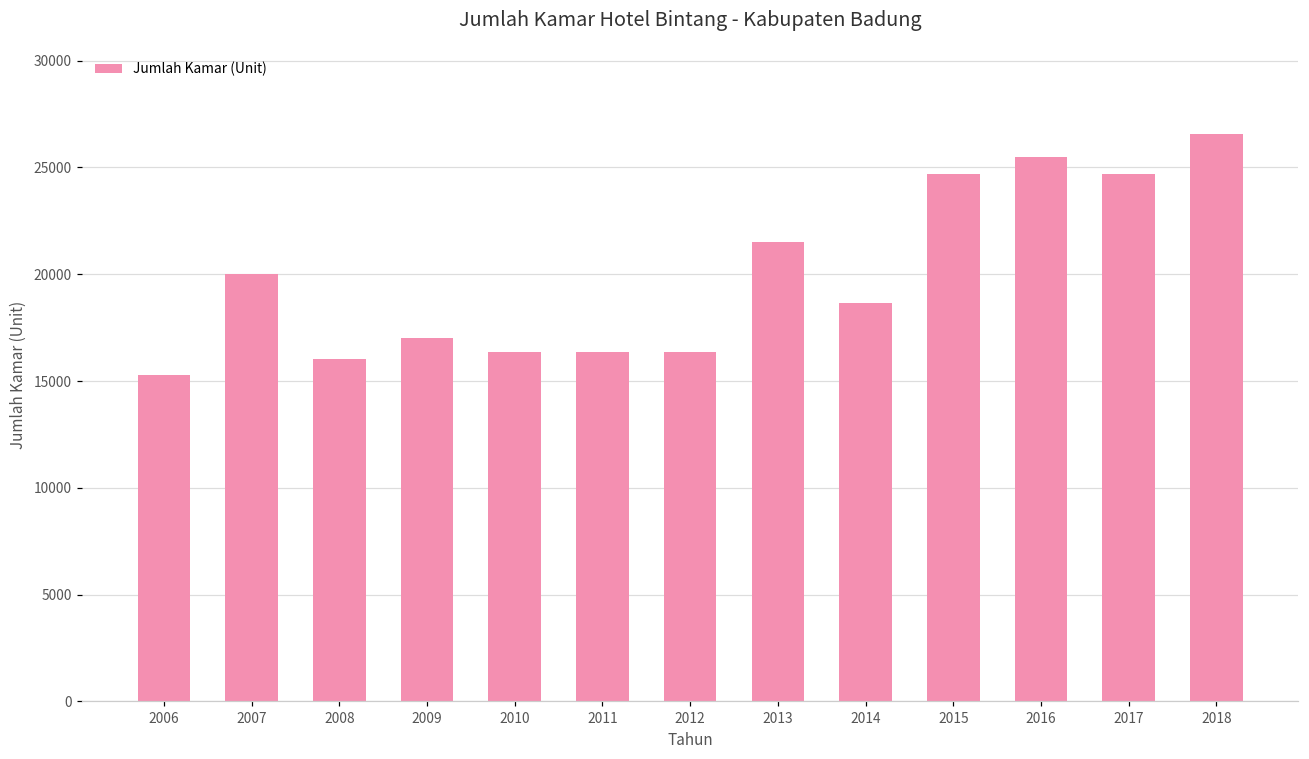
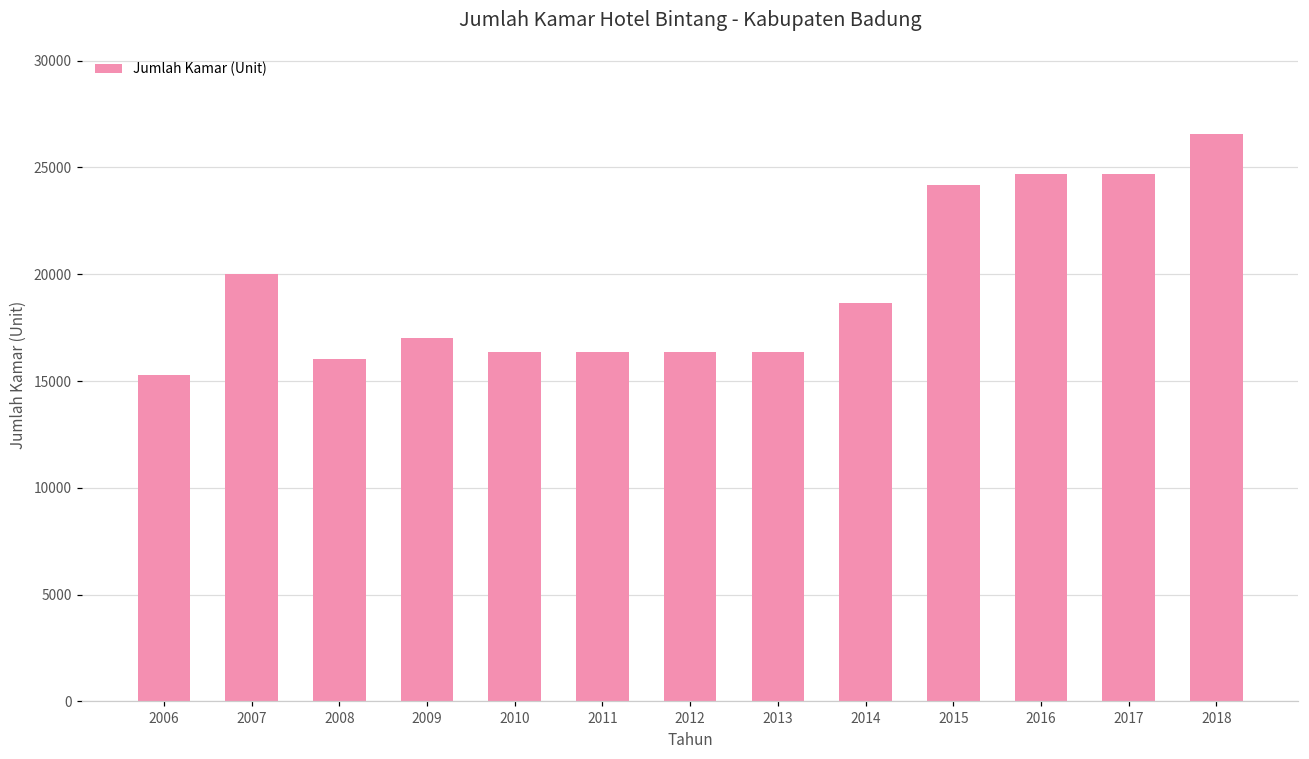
  {
    "2006": 15300,
    "2007": 20000,
    "2008": 16000,
    "2009": 17000,
    "2010": 16400,
    "2011": 16400,
    "2012": 16400,
-   "2013": 21500,
+   "2013": 16400,
    "2014": 18700,
-   "2015": 24700,
-   "2016": 25500,
+   "2015": 24200,
+   "2016": 24700,
    "2017": 24700,
    "2018": 26500
  }
